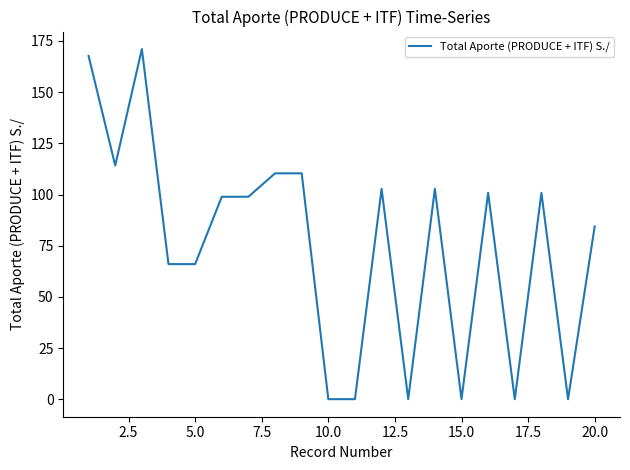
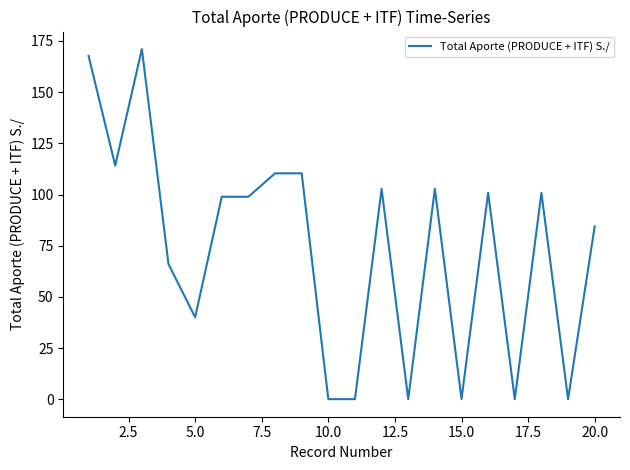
  {
-   "5.0": 66,
+   "5.0": 40,
    "10.0": 0,
    "15.0": 0,
    "20.0": 84
  }
